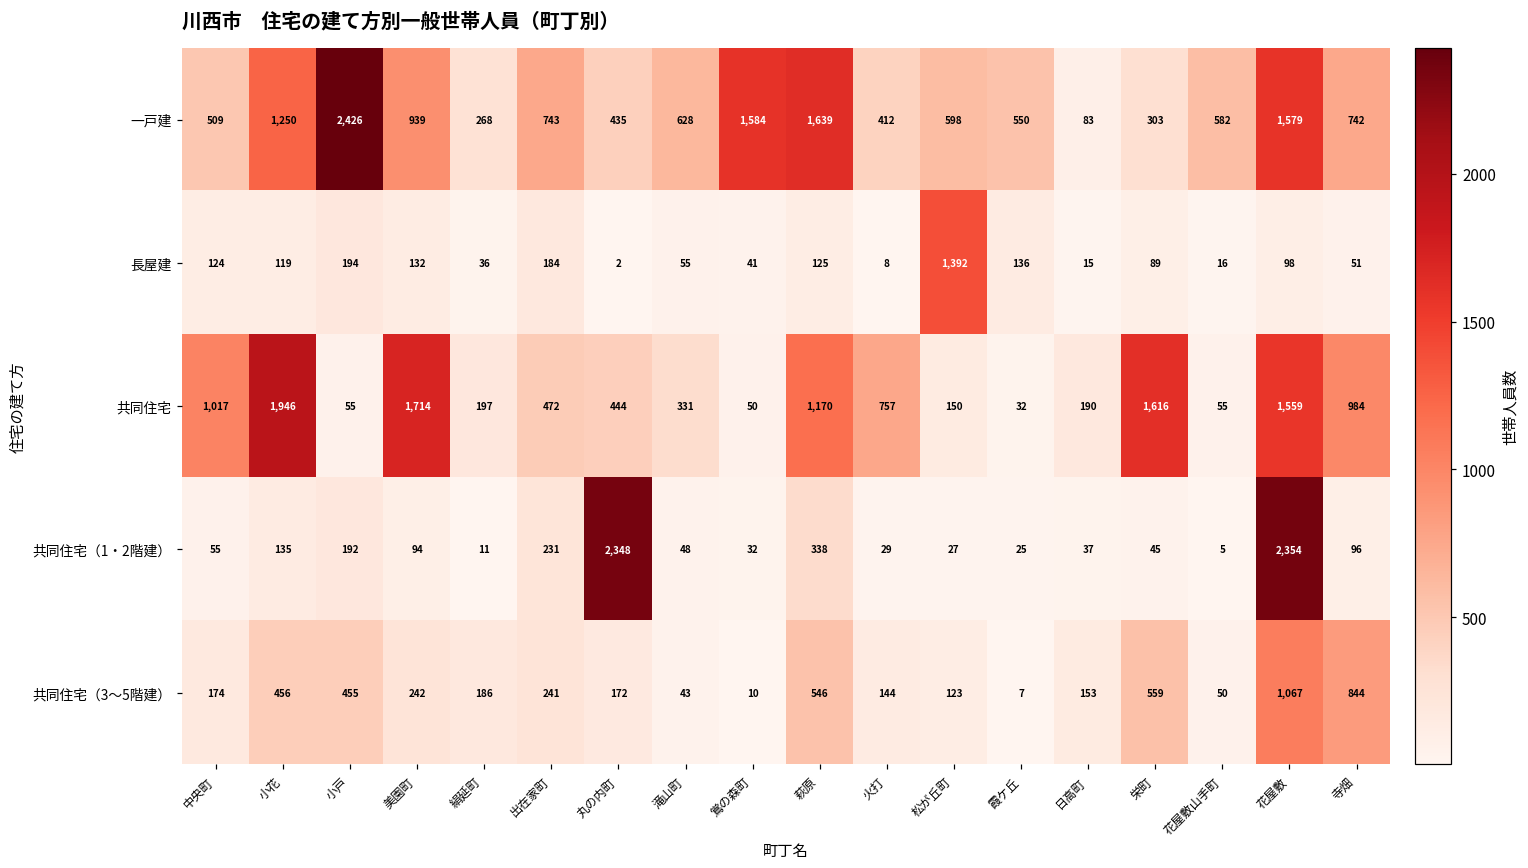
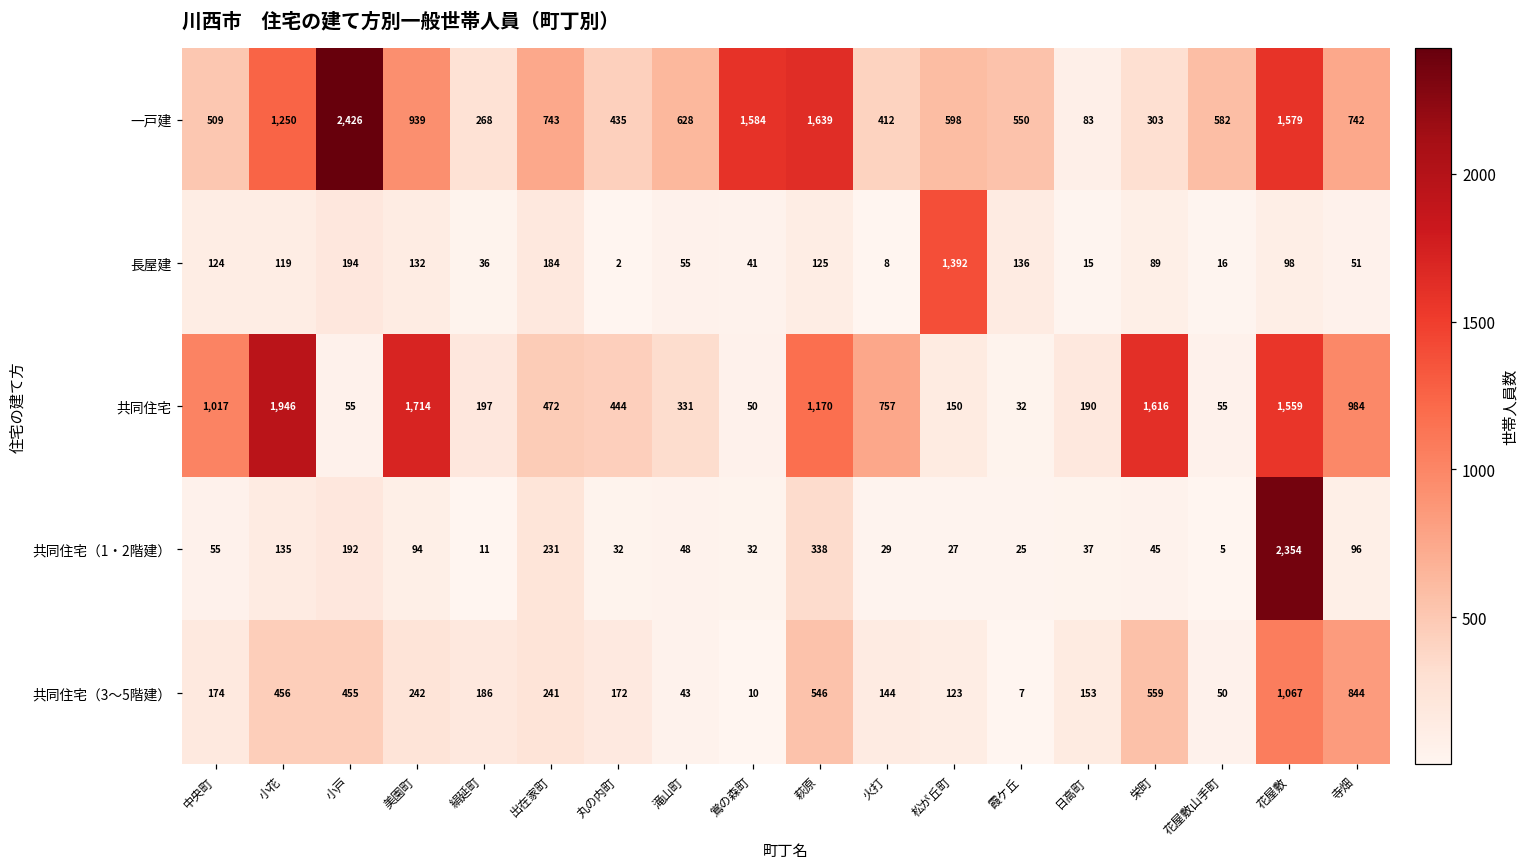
  {
    "一戸建": {
      "中央町": "509",
      "小花": "1,250",
      "小戸": "2,426",
      "美園町": "939",
      "絹延町": "268",
      "出在家町": "743",
      "丸の内町": "435",
      "滝山町": "628",
      "鴬の森町": "1,584",
      "萩原": "1,639",
      "火打": "412",
      "松が丘町": "598",
      "霞ケ丘": "550",
      "日高町": "83",
      "栄町": "303",
      "花屋敷山手町": "582",
      "花屋敷": "1,579",
      "寺畑": "742"
    },
    "長屋建": {
      "中央町": "124",
      "小花": "119",
      "小戸": "194",
      "美園町": "132",
      "絹延町": "36",
      "出在家町": "184",
      "丸の内町": "2",
      "滝山町": "55",
      "鴬の森町": "41",
      "萩原": "125",
      "火打": "8",
      "松が丘町": "1,392",
      "霞ケ丘": "136",
      "日高町": "15",
      "栄町": "89",
      "花屋敷山手町": "16",
      "花屋敷": "98",
      "寺畑": "51"
    },
    "共同住宅": {
      "中央町": "1,017",
      "小花": "1,946",
      "小戸": "55",
      "美園町": "1,714",
      "絹延町": "197",
      "出在家町": "472",
      "丸の内町": "444",
      "滝山町": "331",
      "鴬の森町": "50",
      "萩原": "1,170",
      "火打": "757",
      "松が丘町": "150",
      "霞ケ丘": "32",
      "日高町": "190",
      "栄町": "1,616",
      "花屋敷山手町": "55",
      "花屋敷": "1,559",
      "寺畑": "984"
    },
    "共同住宅（1・2階建）": {
      "中央町": "55",
      "小花": "135",
      "小戸": "192",
      "美園町": "94",
      "絹延町": "11",
      "出在家町": "231",
-     "丸の内町": "2,348",
+     "丸の内町": "32",
      "滝山町": "48",
      "鴬の森町": "32",
      "萩原": "338",
      "火打": "29",
      "松が丘町": "27",
      "霞ケ丘": "25",
      "日高町": "37",
      "栄町": "45",
      "花屋敷山手町": "5",
      "花屋敷": "2,354",
      "寺畑": "96"
    },
    "共同住宅（3～5階建）": {
      "中央町": "174",
      "小花": "456",
      "小戸": "455",
      "美園町": "242",
      "絹延町": "186",
      "出在家町": "241",
      "丸の内町": "172",
      "滝山町": "43",
      "鴬の森町": "10",
      "萩原": "546",
      "火打": "144",
      "松が丘町": "123",
      "霞ケ丘": "7",
      "日高町": "153",
      "栄町": "559",
      "花屋敷山手町": "50",
      "花屋敷": "1,067",
      "寺畑": "844"
    }
  }
